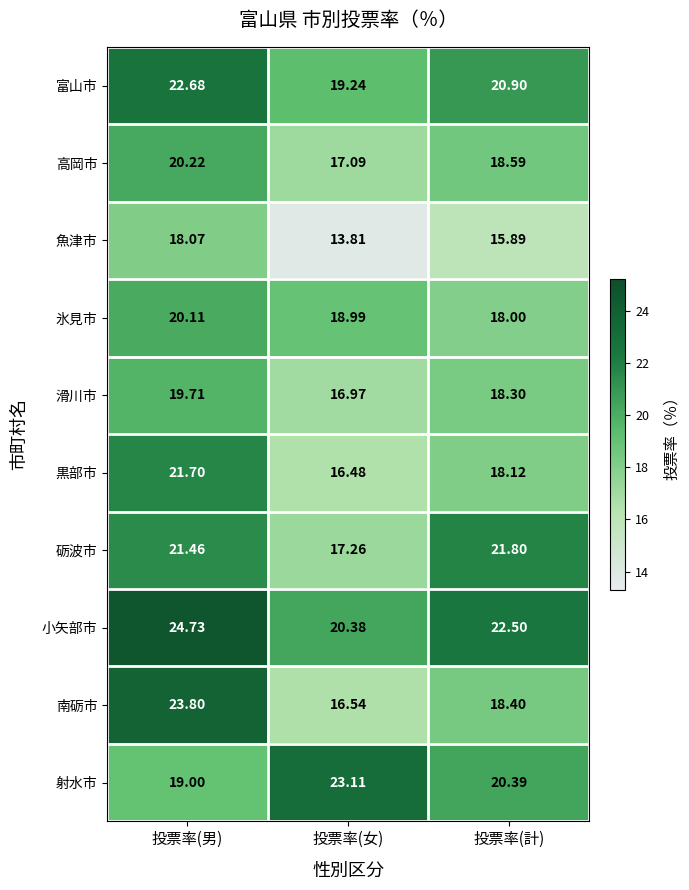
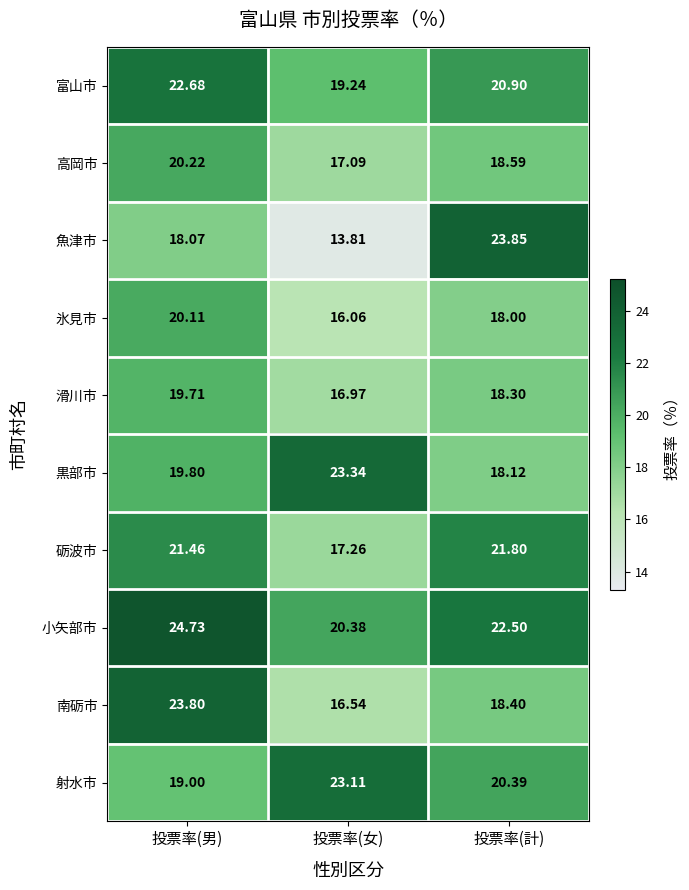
  {
    "富山市": {
      "投票率(男)": 22.68,
      "投票率(女)": 19.24,
      "投票率(計)": 20.90
    },
    "高岡市": {
      "投票率(男)": 20.22,
      "投票率(女)": 17.09,
      "投票率(計)": 18.59
    },
    "魚津市": {
      "投票率(男)": 18.07,
      "投票率(女)": 13.81,
-     "投票率(計)": 15.89
+     "投票率(計)": 23.85
    },
    "氷見市": {
      "投票率(男)": 20.11,
-     "投票率(女)": 18.99,
+     "投票率(女)": 16.06,
      "投票率(計)": 18.00
    },
    "滑川市": {
      "投票率(男)": 19.71,
      "投票率(女)": 16.97,
      "投票率(計)": 18.30
    },
    "黒部市": {
-     "投票率(男)": 21.70,
-     "投票率(女)": 16.48,
+     "投票率(男)": 19.80,
+     "投票率(女)": 23.34,
      "投票率(計)": 18.12
    },
    "砺波市": {
      "投票率(男)": 21.46,
      "投票率(女)": 17.26,
      "投票率(計)": 21.80
    },
    "小矢部市": {
      "投票率(男)": 24.73,
      "投票率(女)": 20.38,
      "投票率(計)": 22.50
    },
    "南砺市": {
      "投票率(男)": 23.80,
      "投票率(女)": 16.54,
      "投票率(計)": 18.40
    },
    "射水市": {
      "投票率(男)": 19.00,
      "投票率(女)": 23.11,
      "投票率(計)": 20.39
    }
  }
